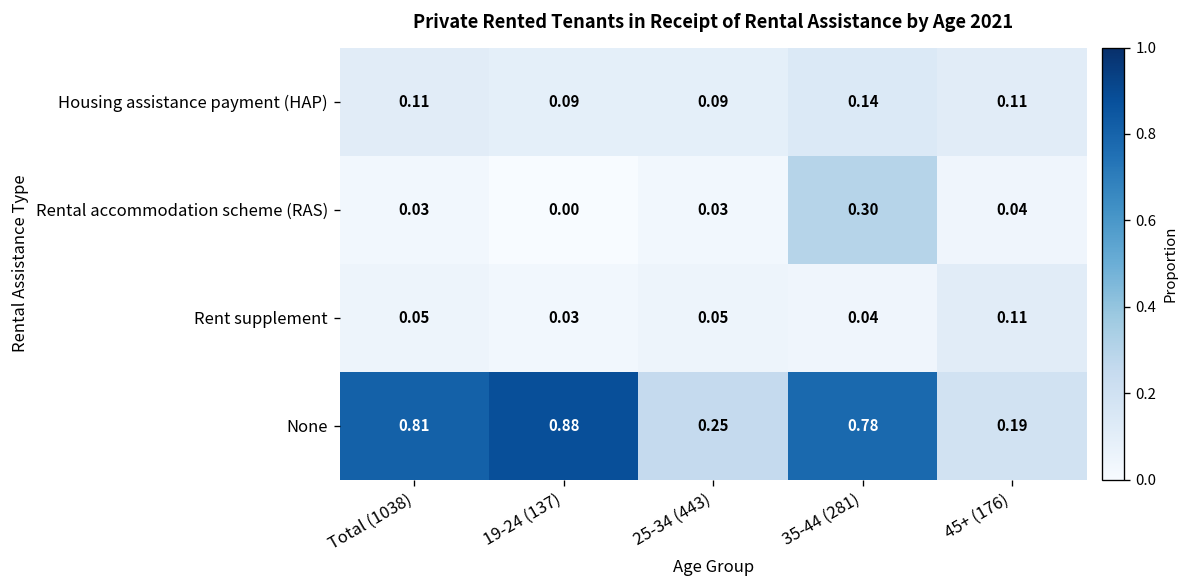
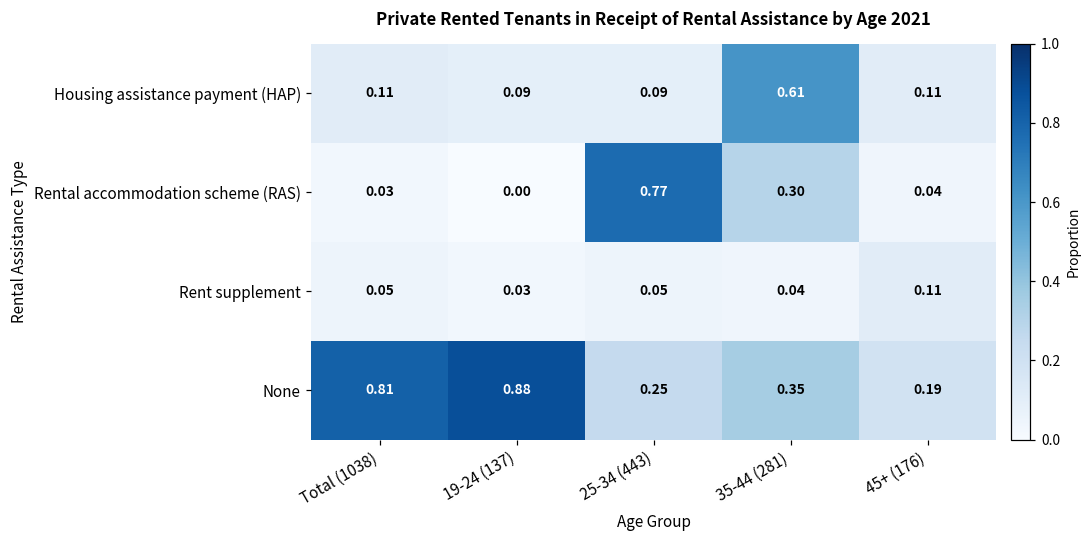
  {
    "Housing assistance payment (HAP)": {
      "Total (1038)": 0.11,
      "19-24 (137)": 0.09,
      "25-34 (443)": 0.09,
-     "35-44 (281)": 0.14,
+     "35-44 (281)": 0.61,
      "45+ (176)": 0.11
    },
    "Rental accommodation scheme (RAS)": {
      "Total (1038)": 0.03,
      "19-24 (137)": 0.00,
-     "25-34 (443)": 0.03,
+     "25-34 (443)": 0.77,
      "35-44 (281)": 0.30,
      "45+ (176)": 0.04
    },
    "Rent supplement": {
      "Total (1038)": 0.05,
      "19-24 (137)": 0.03,
      "25-34 (443)": 0.05,
      "35-44 (281)": 0.04,
      "45+ (176)": 0.11
    },
    "None": {
      "Total (1038)": 0.81,
      "19-24 (137)": 0.88,
      "25-34 (443)": 0.25,
-     "35-44 (281)": 0.78,
+     "35-44 (281)": 0.35,
      "45+ (176)": 0.19
    }
  }
